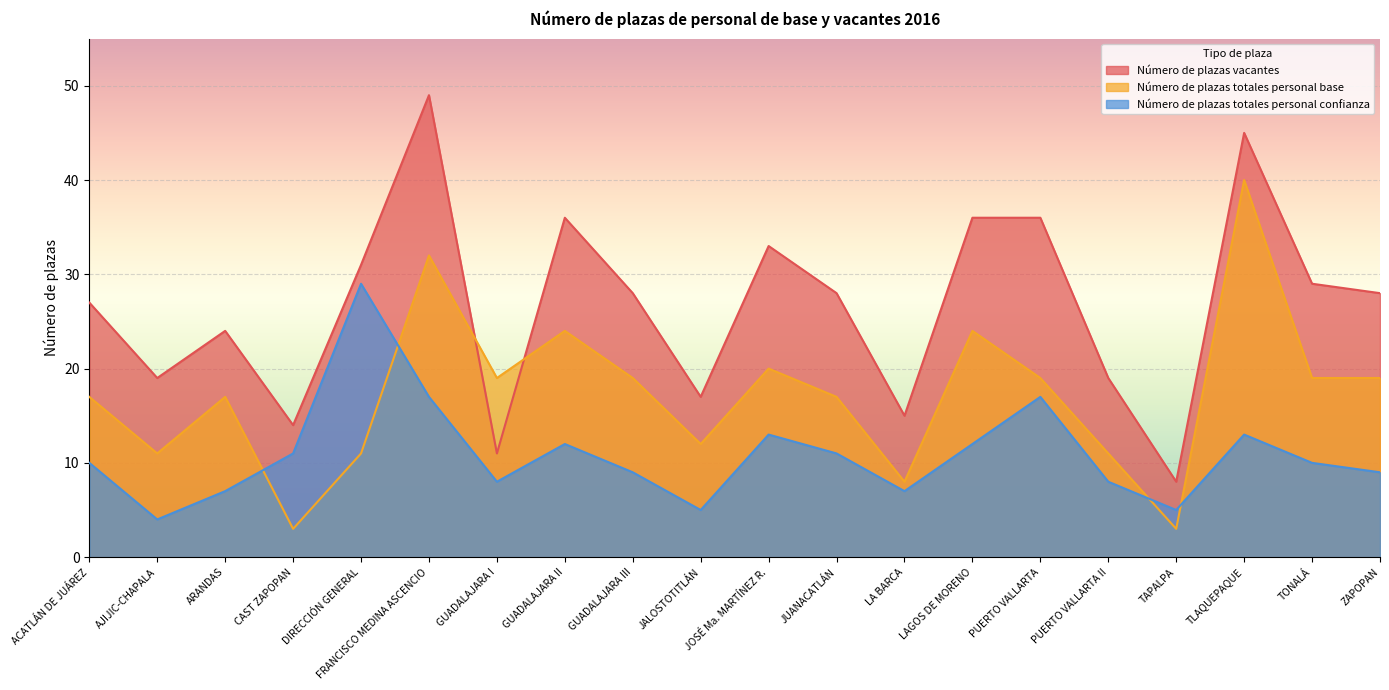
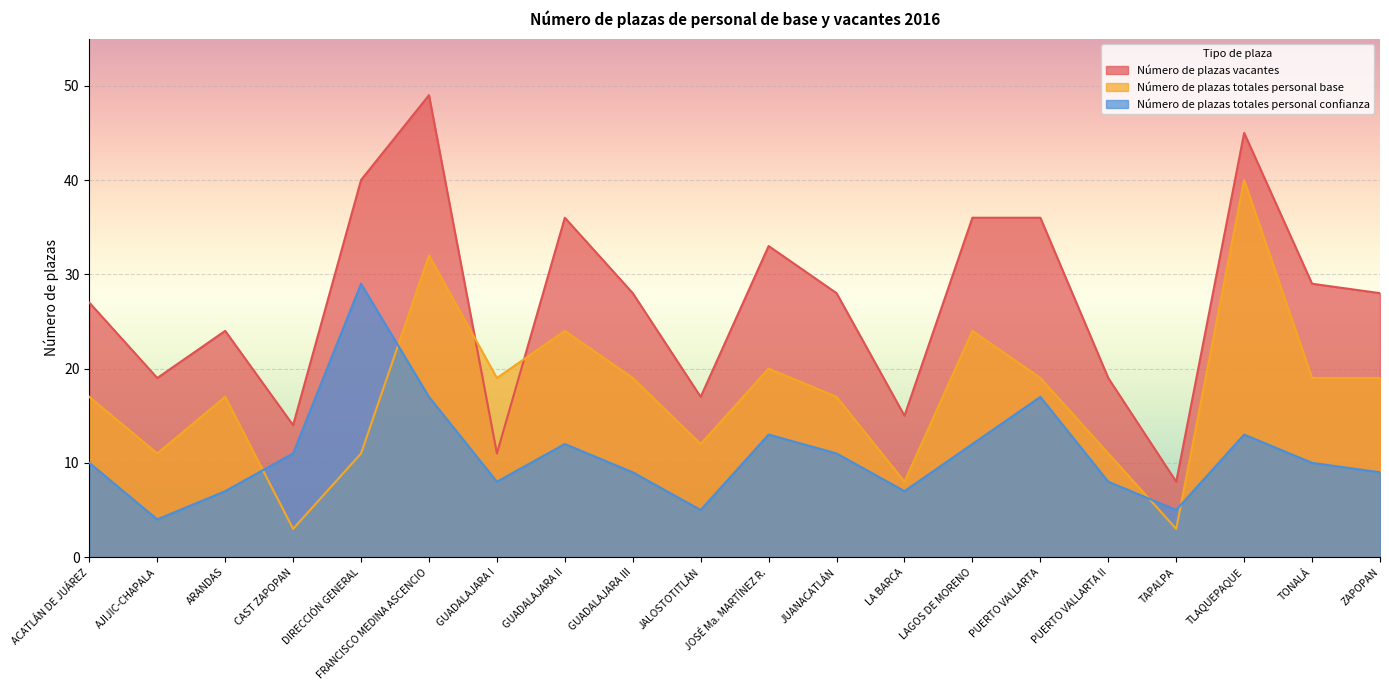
  {
    "Número de plazas vacantes": {
      "ACATLÁN DE JUÁREZ": 27,
      "AJIJIC-CHAPALA": 19,
      "ARANDAS": 24,
      "CAST ZAPOPAN": 14,
-     "DIRECCIÓN GENERAL": 31,
+     "DIRECCIÓN GENERAL": 40,
      "FRANCISCO MEDINA ASCENCIO": 49,
      "GUADALAJARA I": 11,
      "GUADALAJARA II": 36,
      "GUADALAJARA III": 28,
      "JALOSTOTITLÁN": 17,
      "JOSÉ Ma. MARTÍNEZ R.": 33,
      "JUANACATLÁN": 28,
      "LA BARCA": 15,
      "LAGOS DE MORENO": 36,
      "PUERTO VALLARTA": 36,
      "PUERTO VALLARTA II": 19,
      "TAPALPA": 8,
      "TLAQUEPAQUE": 45,
      "TONALÁ": 29,
      "ZAPOPAN": 28
    },
    "Número de plazas totales personal base": {
      "ACATLÁN DE JUÁREZ": 17,
      "AJIJIC-CHAPALA": 11,
      "ARANDAS": 17,
      "CAST ZAPOPAN": 3,
      "DIRECCIÓN GENERAL": 11,
      "FRANCISCO MEDINA ASCENCIO": 32,
      "GUADALAJARA I": 19,
      "GUADALAJARA II": 24,
      "GUADALAJARA III": 19,
      "JALOSTOTITLÁN": 12,
      "JOSÉ Ma. MARTÍNEZ R.": 20,
      "JUANACATLÁN": 17,
      "LA BARCA": 8,
      "LAGOS DE MORENO": 24,
      "PUERTO VALLARTA": 19,
      "PUERTO VALLARTA II": 11,
      "TAPALPA": 3,
      "TLAQUEPAQUE": 40,
      "TONALÁ": 19,
      "ZAPOPAN": 19
    },
    "Número de plazas totales personal confianza": {
      "ACATLÁN DE JUÁREZ": 10,
      "AJIJIC-CHAPALA": 4,
      "ARANDAS": 7,
      "CAST ZAPOPAN": 11,
      "DIRECCIÓN GENERAL": 29,
      "FRANCISCO MEDINA ASCENCIO": 17,
      "GUADALAJARA I": 8,
      "GUADALAJARA II": 12,
      "GUADALAJARA III": 9,
      "JALOSTOTITLÁN": 5,
      "JOSÉ Ma. MARTÍNEZ R.": 13,
      "JUANACATLÁN": 11,
      "LA BARCA": 7,
      "LAGOS DE MORENO": 12,
      "PUERTO VALLARTA": 17,
      "PUERTO VALLARTA II": 8,
      "TAPALPA": 5,
      "TLAQUEPAQUE": 13,
      "TONALÁ": 10,
      "ZAPOPAN": 9
    }
  }
